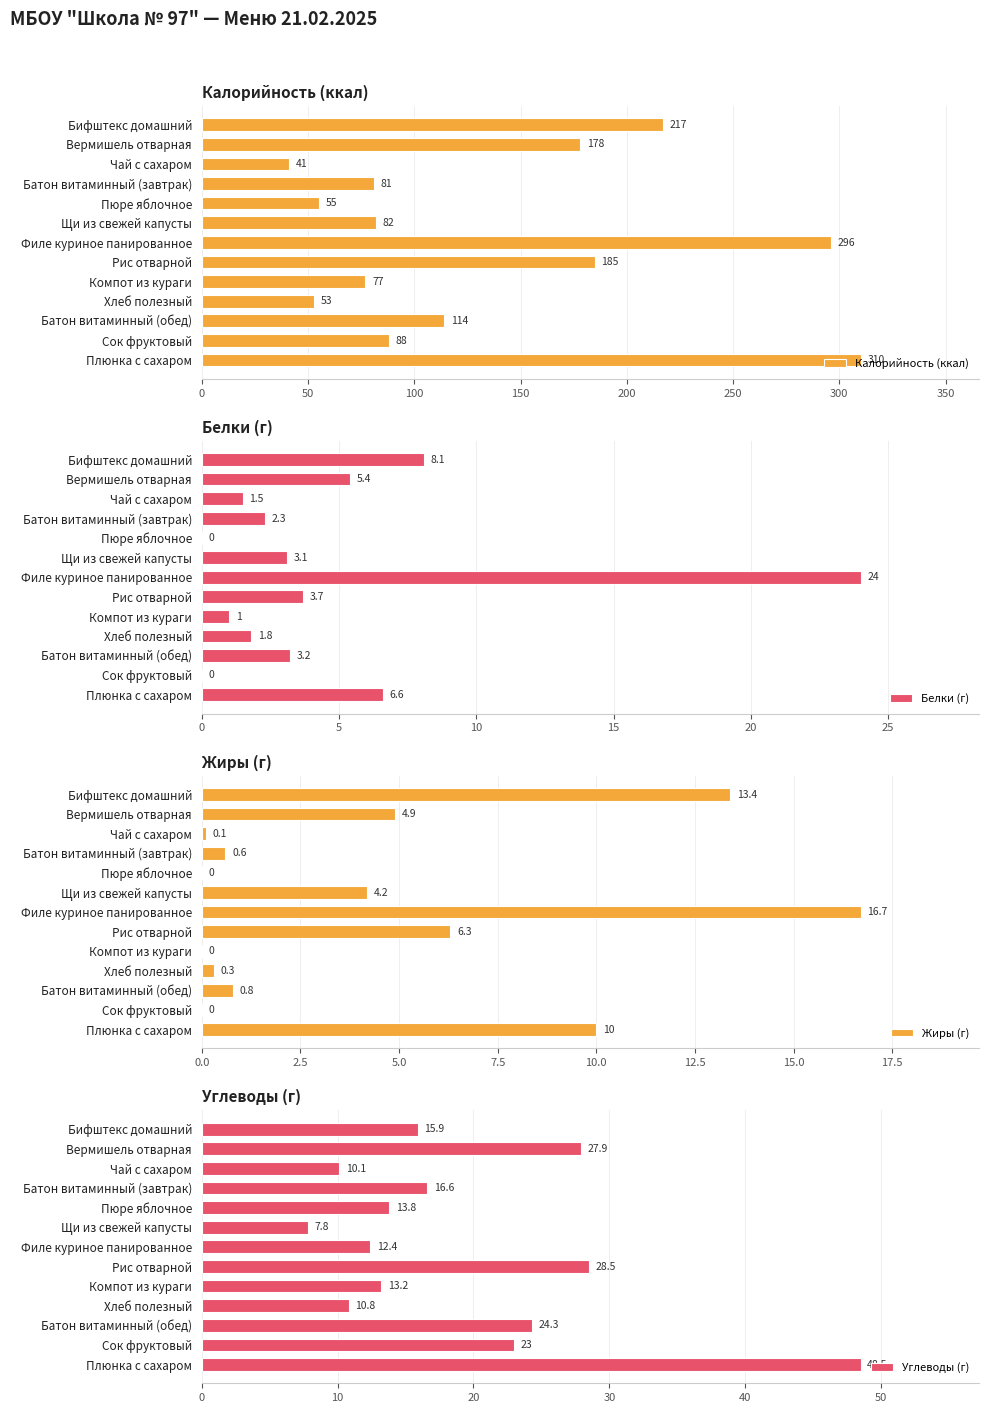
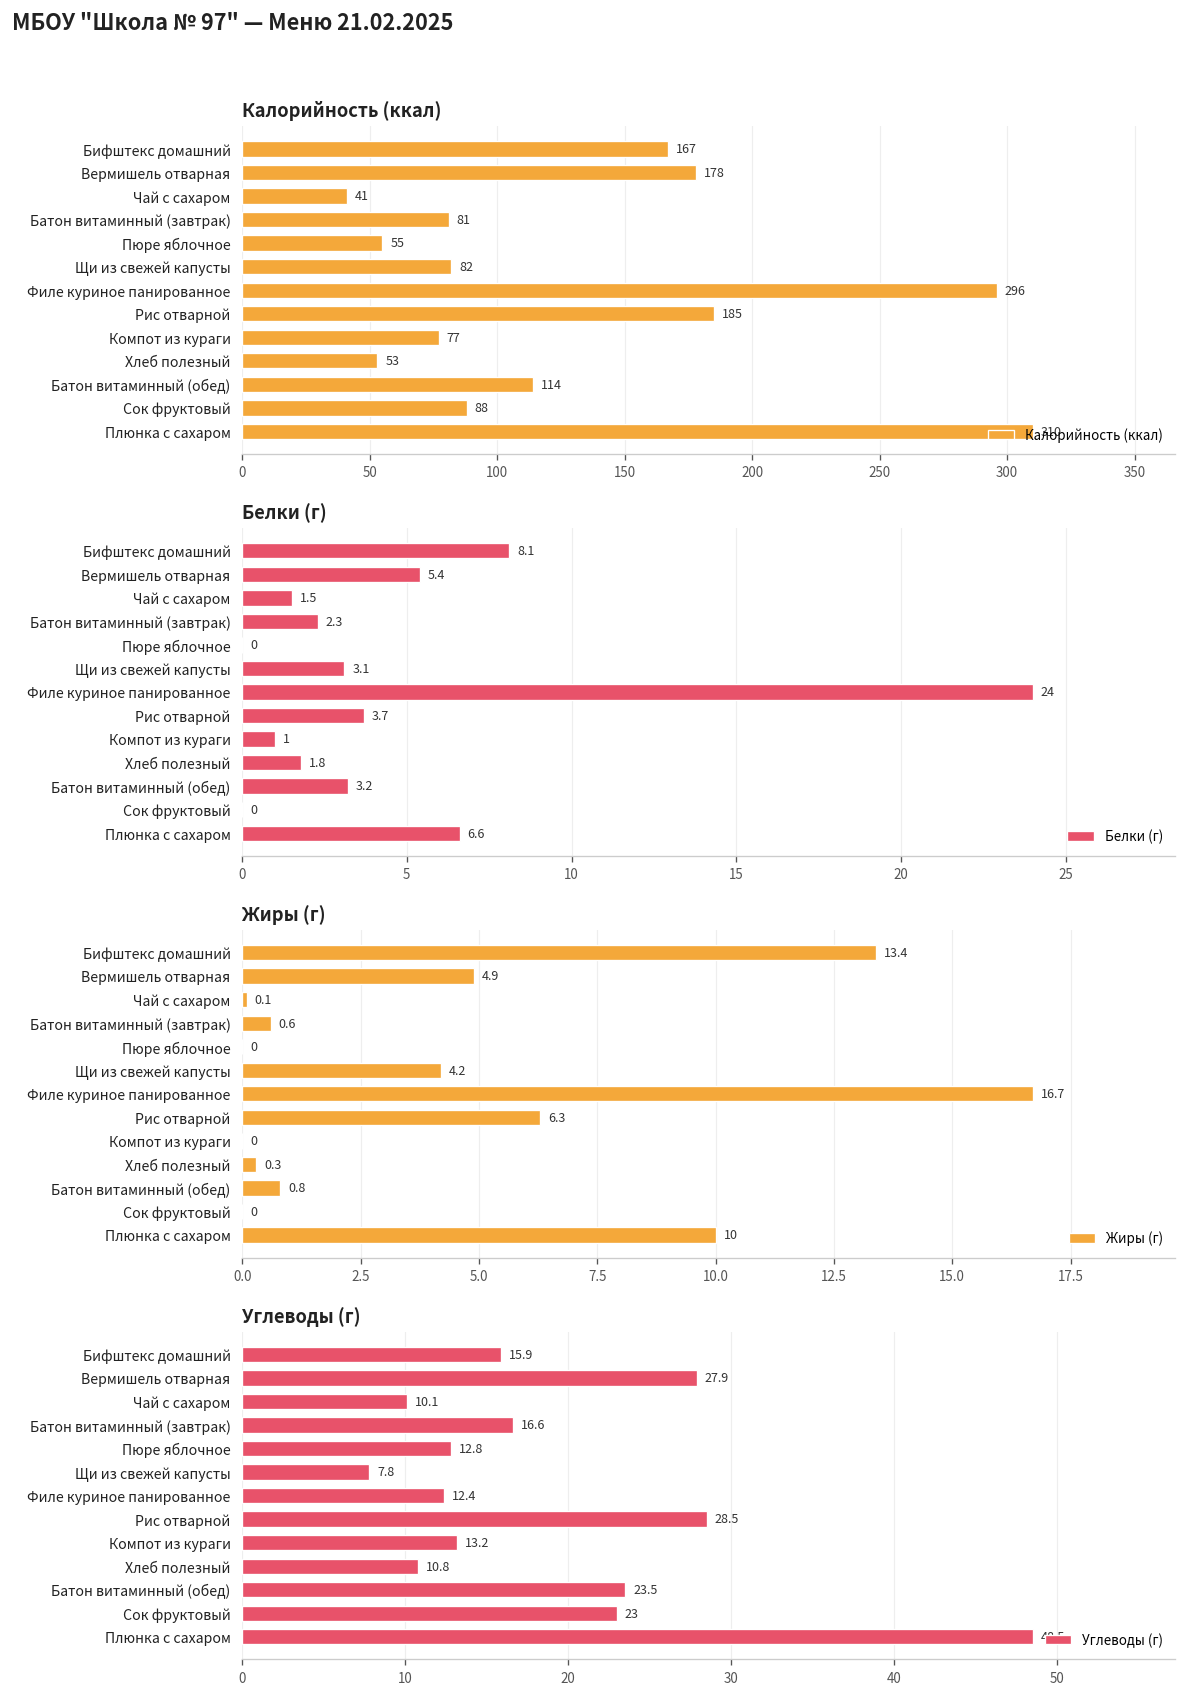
  {
    "Калорийность (ккал)": {
-     "Бифштекс домашний": 217,
+     "Бифштекс домашний": 167,
      "Вермишель отварная": 178,
      "Чай с сахаром": 41,
      "Батон витаминный (завтрак)": 81,
      "Пюре яблочное": 55,
      "Щи из свежей капусты": 82,
      "Филе куриное панированное": 296,
      "Рис отварной": 185,
      "Компот из кураги": 77,
      "Хлеб полезный": 53,
      "Батон витаминный (обед)": 114,
      "Сок фруктовый": 88,
      "Плюнка с сахаром": 310
    },
    "Белки (г)": {
      "Бифштекс домашний": 8.1,
      "Вермишель отварная": 5.4,
      "Чай с сахаром": 1.5,
      "Батон витаминный (завтрак)": 2.3,
      "Пюре яблочное": 0,
      "Щи из свежей капусты": 3.1,
      "Филе куриное панированное": 24,
      "Рис отварной": 3.7,
      "Компот из кураги": 1,
      "Хлеб полезный": 1.8,
      "Батон витаминный (обед)": 3.2,
      "Сок фруктовый": 0,
      "Плюнка с сахаром": 6.6
    },
    "Жиры (г)": {
      "Бифштекс домашний": 13.4,
      "Вермишель отварная": 4.9,
      "Чай с сахаром": 0.1,
      "Батон витаминный (завтрак)": 0.6,
      "Пюре яблочное": 0,
      "Щи из свежей капусты": 4.2,
      "Филе куриное панированное": 16.7,
      "Рис отварной": 6.3,
      "Компот из кураги": 0,
      "Хлеб полезный": 0.3,
      "Батон витаминный (обед)": 0.8,
      "Сок фруктовый": 0,
      "Плюнка с сахаром": 10
    },
    "Углеводы (г)": {
      "Бифштекс домашний": 15.9,
      "Вермишель отварная": 27.9,
      "Чай с сахаром": 10.1,
      "Батон витаминный (завтрак)": 16.6,
-     "Пюре яблочное": 13.8,
+     "Пюре яблочное": 12.8,
      "Щи из свежей капусты": 7.8,
      "Филе куриное панированное": 12.4,
      "Рис отварной": 28.5,
      "Компот из кураги": 13.2,
      "Хлеб полезный": 10.8,
-     "Батон витаминный (обед)": 24.3,
+     "Батон витаминный (обед)": 23.5,
      "Сок фруктовый": 23,
      "Плюнка с сахаром": 48.5
    }
  }
